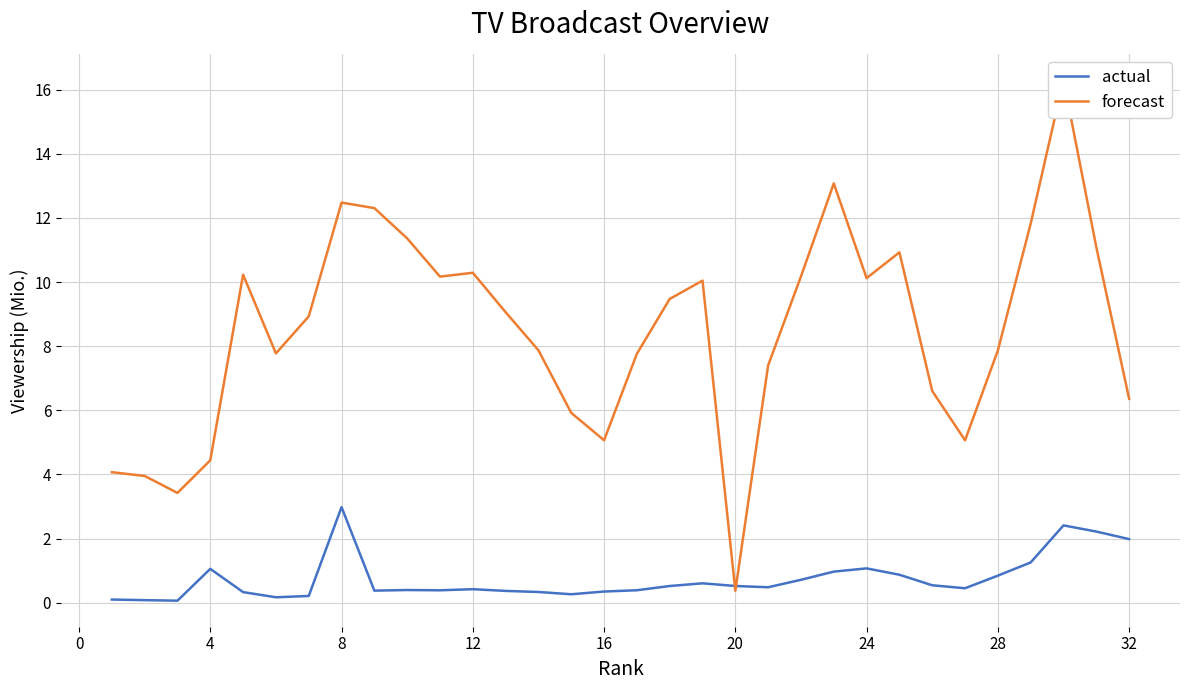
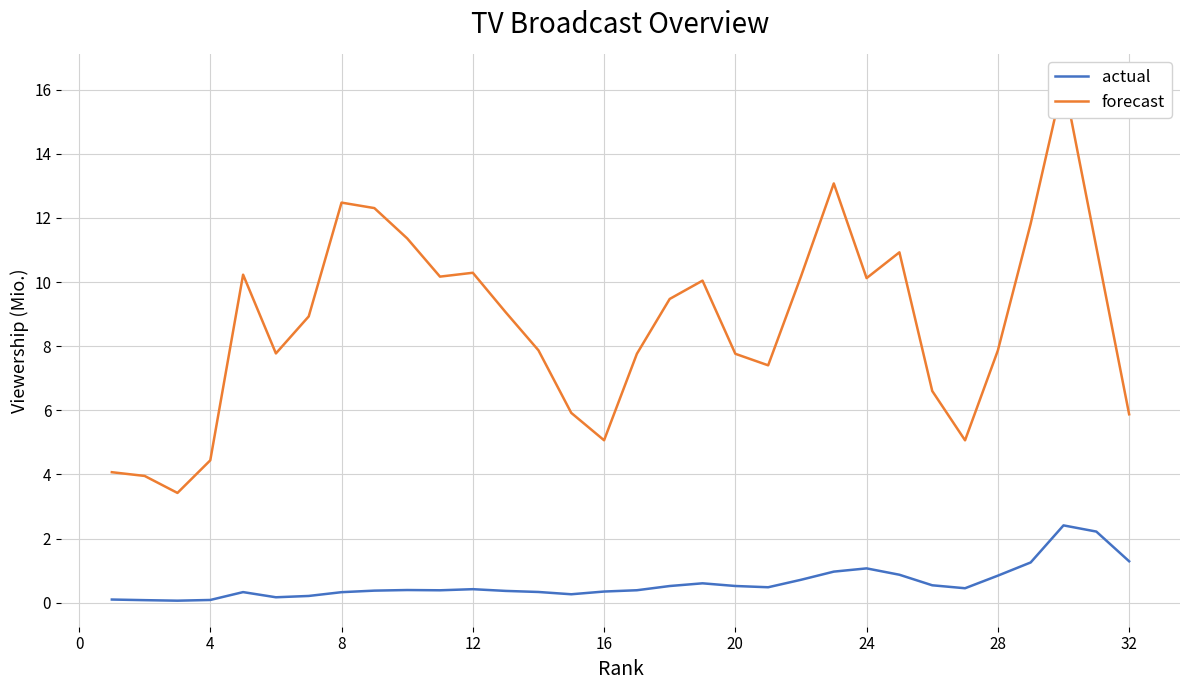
  {
    "actual": {
-     "4": 1.1,
-     "8": 3.0,
+     "4": 0.1,
+     "8": 0.3,
      "12": 0.4,
      "16": 0.3,
      "20": 0.5,
      "24": 1.1,
      "28": 0.8,
-     "32": 2.0
+     "32": 1.3
    },
    "forecast": {
      "4": 4.4,
      "8": 12.5,
      "12": 10.3,
      "16": 5.1,
-     "20": 0.4,
+     "20": 7.8,
      "24": 10.1,
      "28": 7.9,
-     "32": 6.4
+     "32": 5.9
    }
  }
